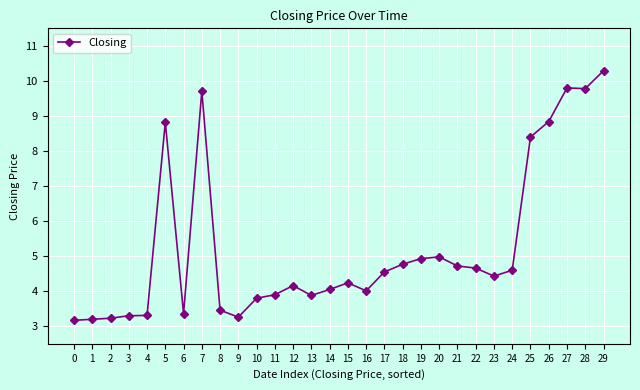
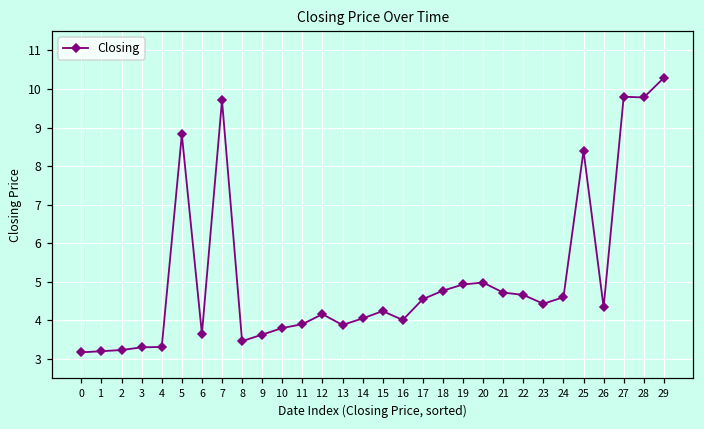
  {
    "0": 3.2,
    "1": 3.2,
    "2": 3.2,
    "3": 3.3,
    "4": 3.3,
    "5": 8.8,
-   "6": 3.4,
+   "6": 3.7,
    "7": 9.7,
    "8": 3.5,
-   "9": 3.3,
+   "9": 3.6,
    "10": 3.8,
    "11": 3.9,
    "12": 4.2,
    "13": 3.9,
    "14": 4.1,
    "15": 4.2,
    "16": 4.0,
    "17": 4.6,
    "18": 4.8,
    "19": 4.9,
    "20": 5.0,
    "21": 4.7,
    "22": 4.7,
    "23": 4.4,
    "24": 4.6,
    "25": 8.4,
-   "26": 8.8,
+   "26": 4.3,
    "27": 9.8,
    "28": 9.8,
    "29": 10.3
  }
